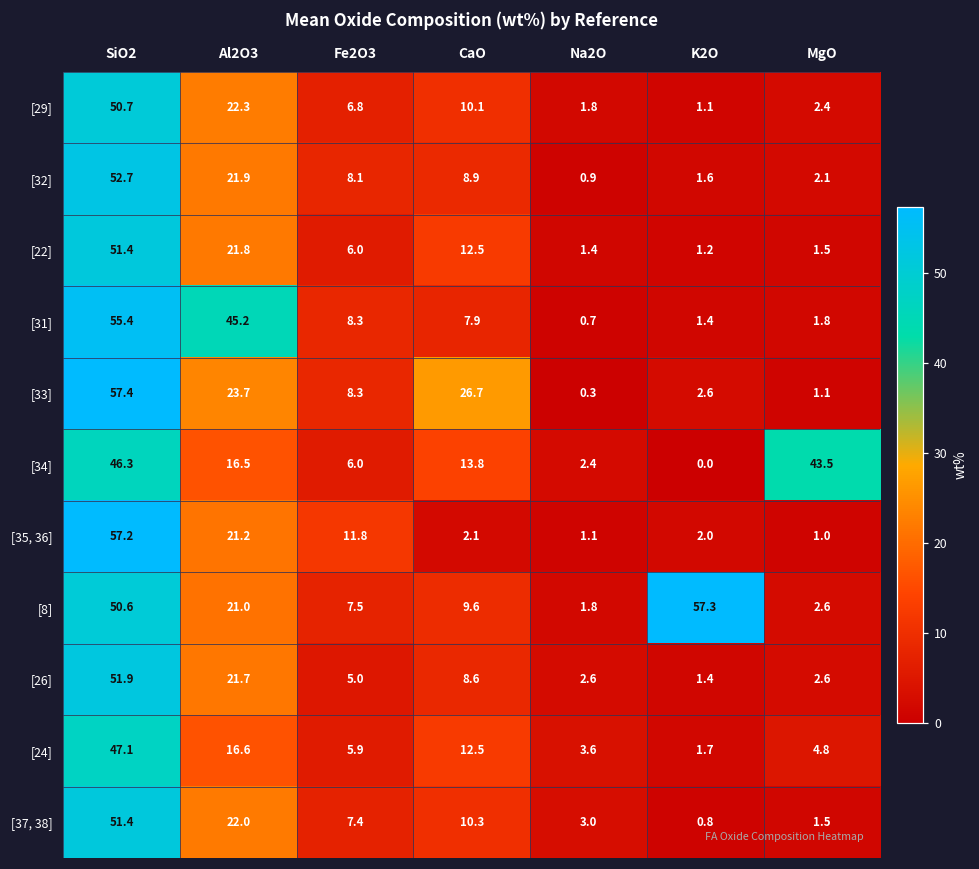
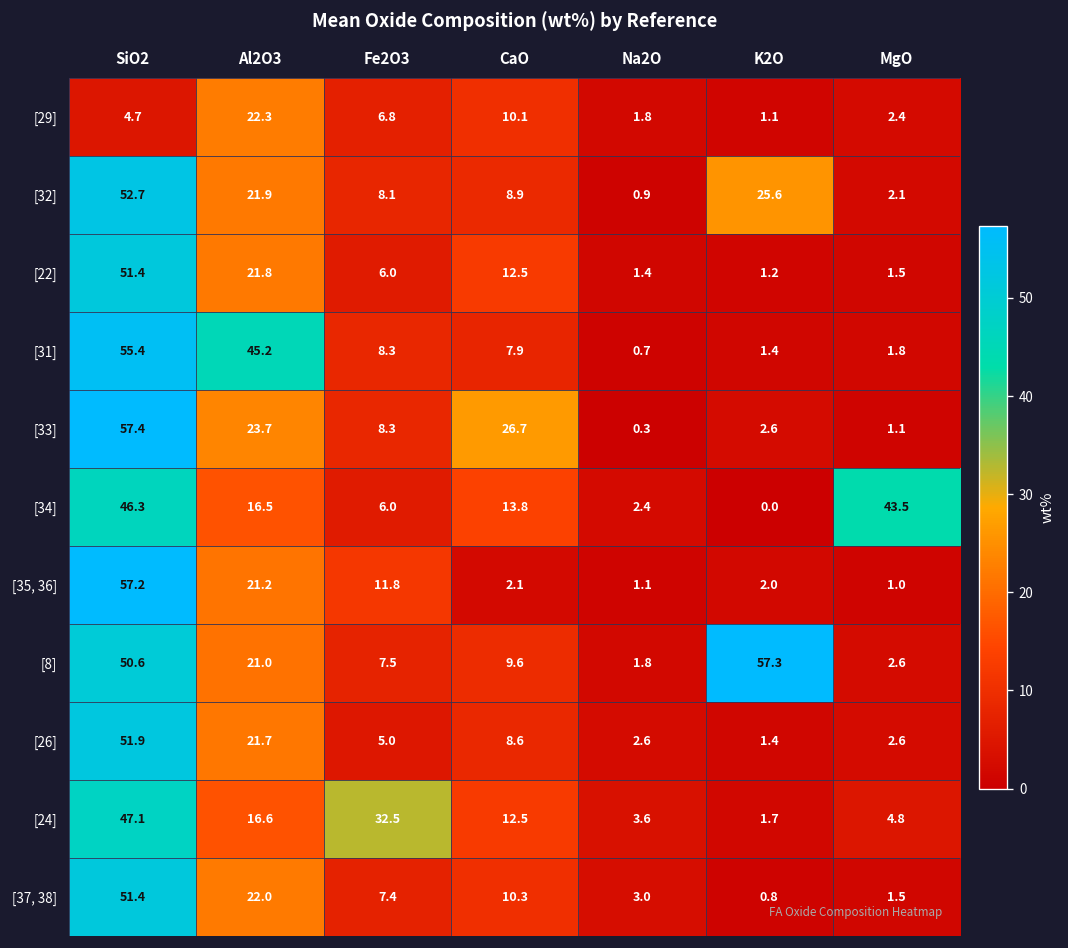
  {
    "[29]": {
-     "SiO2": 50.7,
+     "SiO2": 4.7,
      "Al2O3": 22.3,
      "Fe2O3": 6.8,
      "CaO": 10.1,
      "Na2O": 1.8,
      "K2O": 1.1,
      "MgO": 2.4
    },
    "[32]": {
      "SiO2": 52.7,
      "Al2O3": 21.9,
      "Fe2O3": 8.1,
      "CaO": 8.9,
      "Na2O": 0.9,
-     "K2O": 1.6,
+     "K2O": 25.6,
      "MgO": 2.1
    },
    "[22]": {
      "SiO2": 51.4,
      "Al2O3": 21.8,
      "Fe2O3": 6.0,
      "CaO": 12.5,
      "Na2O": 1.4,
      "K2O": 1.2,
      "MgO": 1.5
    },
    "[31]": {
      "SiO2": 55.4,
      "Al2O3": 45.2,
      "Fe2O3": 8.3,
      "CaO": 7.9,
      "Na2O": 0.7,
      "K2O": 1.4,
      "MgO": 1.8
    },
    "[33]": {
      "SiO2": 57.4,
      "Al2O3": 23.7,
      "Fe2O3": 8.3,
      "CaO": 26.7,
      "Na2O": 0.3,
      "K2O": 2.6,
      "MgO": 1.1
    },
    "[34]": {
      "SiO2": 46.3,
      "Al2O3": 16.5,
      "Fe2O3": 6.0,
      "CaO": 13.8,
      "Na2O": 2.4,
      "K2O": 0.0,
      "MgO": 43.5
    },
    "[35, 36]": {
      "SiO2": 57.2,
      "Al2O3": 21.2,
      "Fe2O3": 11.8,
      "CaO": 2.1,
      "Na2O": 1.1,
      "K2O": 2.0,
      "MgO": 1.0
    },
    "[8]": {
      "SiO2": 50.6,
      "Al2O3": 21.0,
      "Fe2O3": 7.5,
      "CaO": 9.6,
      "Na2O": 1.8,
      "K2O": 57.3,
      "MgO": 2.6
    },
    "[26]": {
      "SiO2": 51.9,
      "Al2O3": 21.7,
      "Fe2O3": 5.0,
      "CaO": 8.6,
      "Na2O": 2.6,
      "K2O": 1.4,
      "MgO": 2.6
    },
    "[24]": {
      "SiO2": 47.1,
      "Al2O3": 16.6,
-     "Fe2O3": 5.9,
+     "Fe2O3": 32.5,
      "CaO": 12.5,
      "Na2O": 3.6,
      "K2O": 1.7,
      "MgO": 4.8
    },
    "[37, 38]": {
      "SiO2": 51.4,
      "Al2O3": 22.0,
      "Fe2O3": 7.4,
      "CaO": 10.3,
      "Na2O": 3.0,
      "K2O": 0.8
    }
  }
